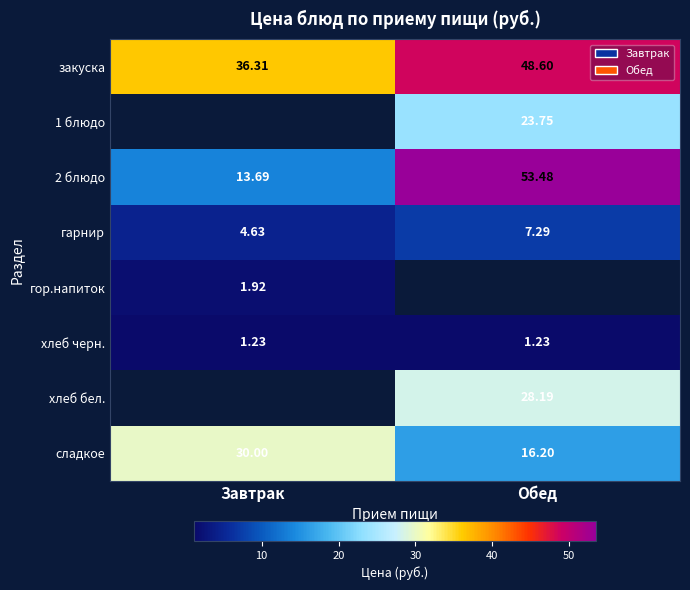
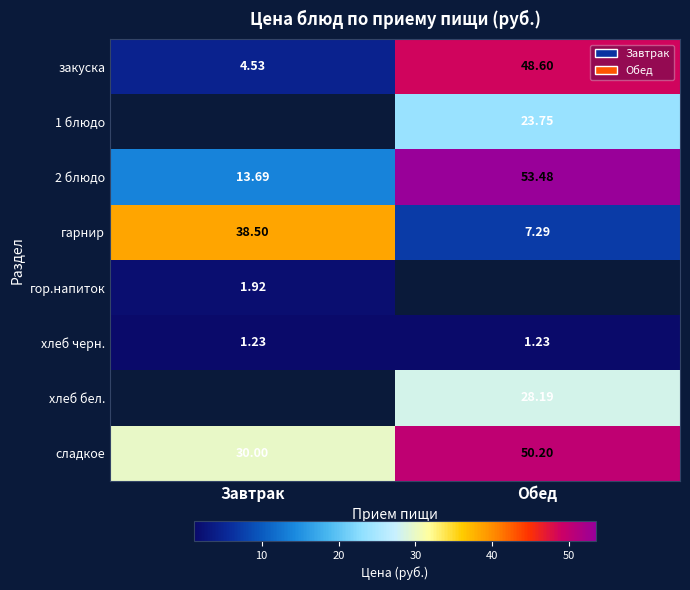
  {
    "закуска": {
-     "Завтрак": 36.31,
+     "Завтрак": 4.53,
      "Обед": 48.60
    },
    "1 блюдо": {
      "Обед": 23.75
    },
    "2 блюдо": {
      "Завтрак": 13.69,
      "Обед": 53.48
    },
    "гарнир": {
-     "Завтрак": 4.63,
+     "Завтрак": 38.50,
      "Обед": 7.29
    },
    "гор.напиток": {
      "Завтрак": 1.92
    },
    "хлеб черн.": {
      "Завтрак": 1.23,
      "Обед": 1.23
    },
    "сладкое": {
      "Завтрак": 30.00,
-     "Обед": 16.20
+     "Обед": 50.20
    }
  }
